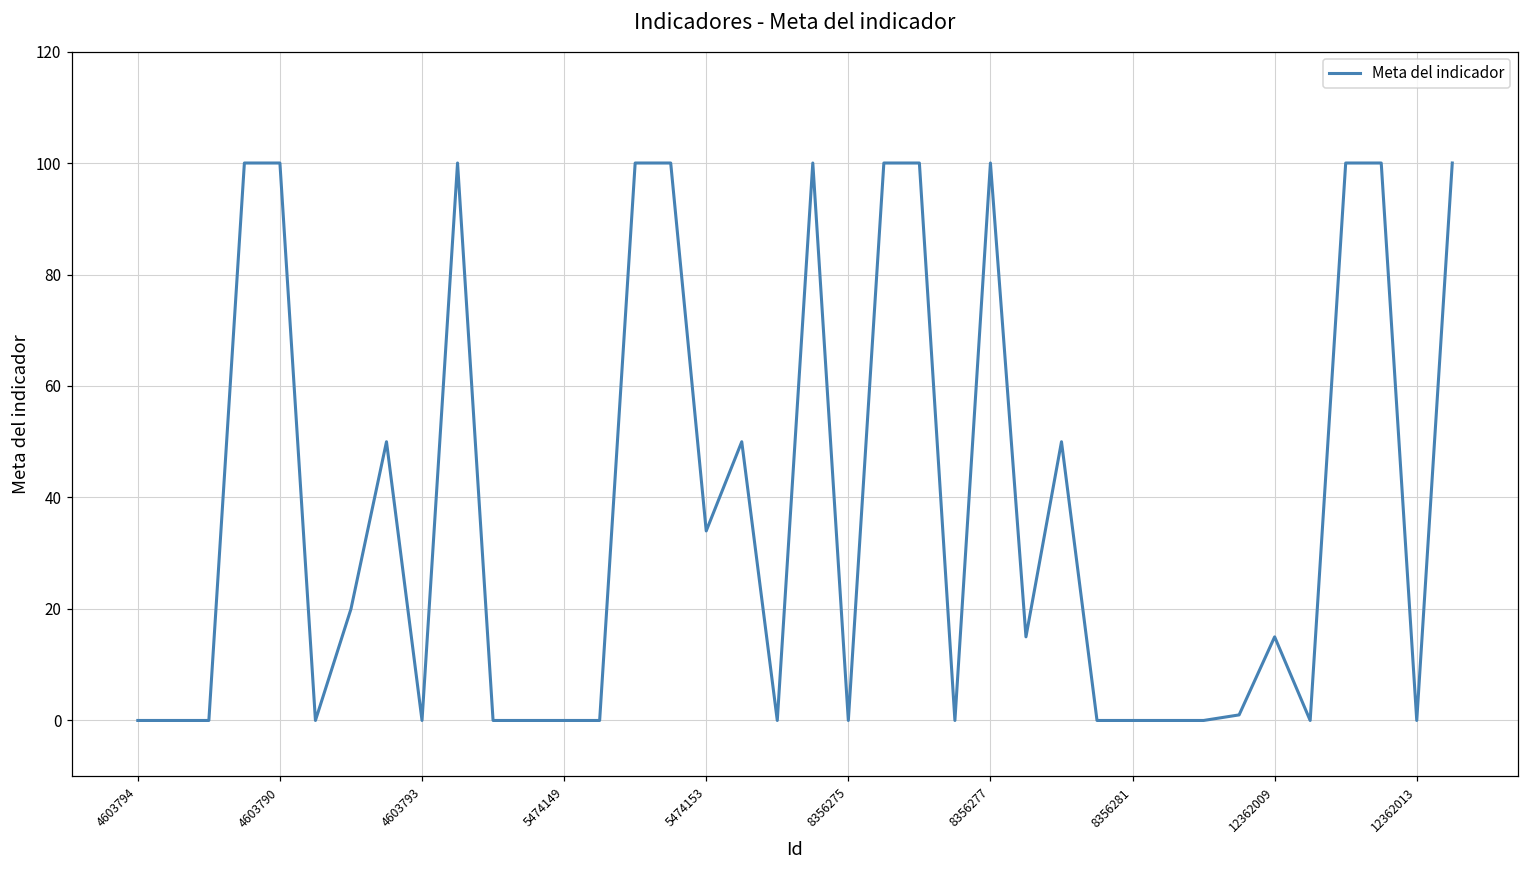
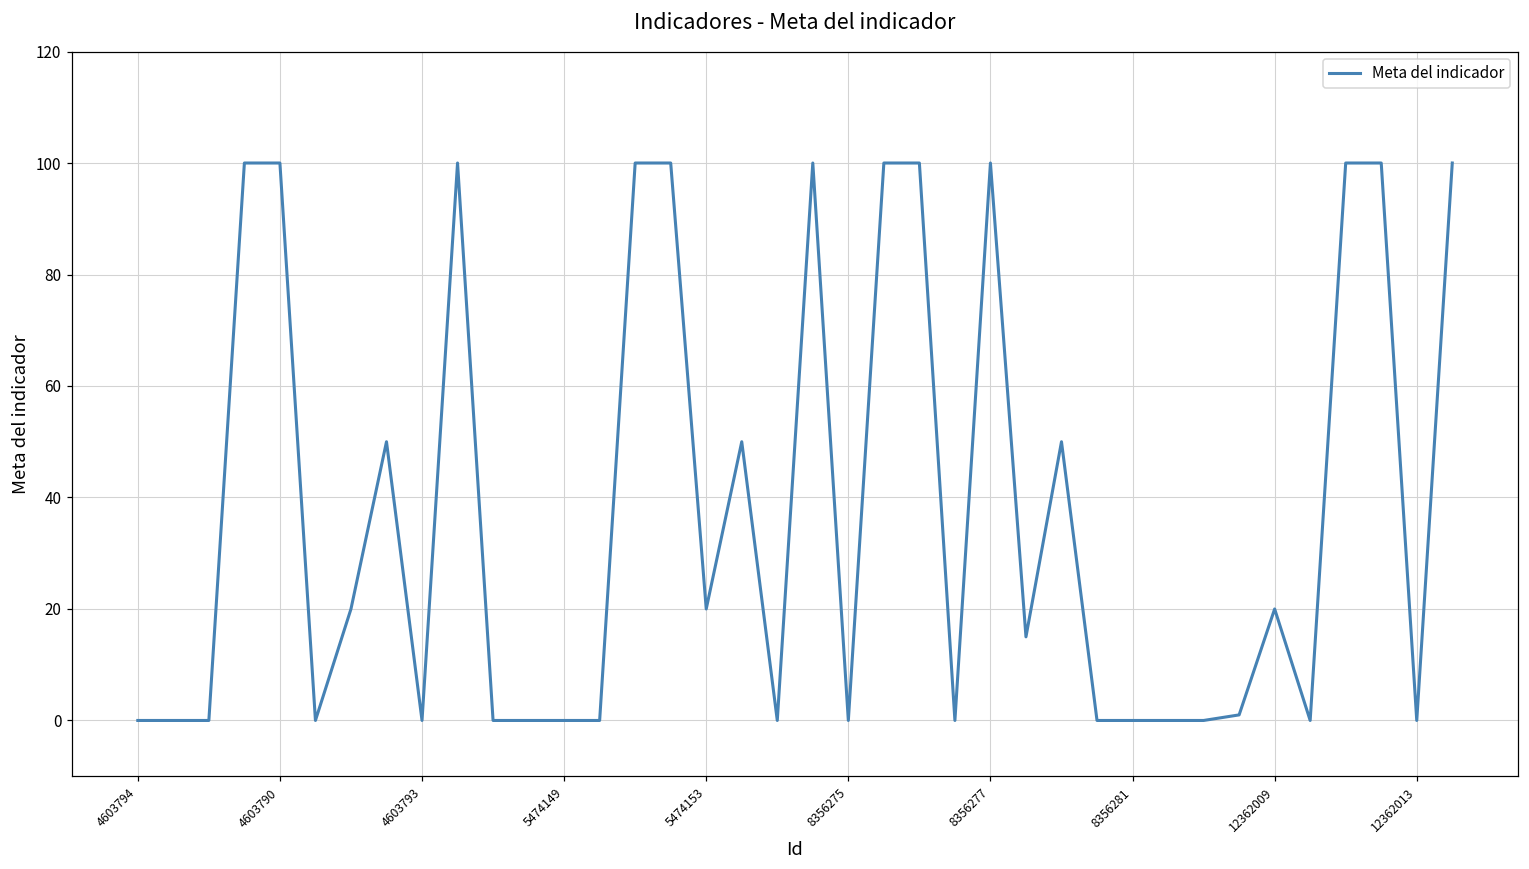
  {
    "4603794": 0,
    "4603790": 100,
    "4603793": 0,
    "5474149": 0,
-   "5474153": 34,
+   "5474153": 20,
    "8356275": 0,
    "8356277": 100,
    "8356281": 0,
-   "12362009": 15,
+   "12362009": 20,
    "12362013": 0
  }
